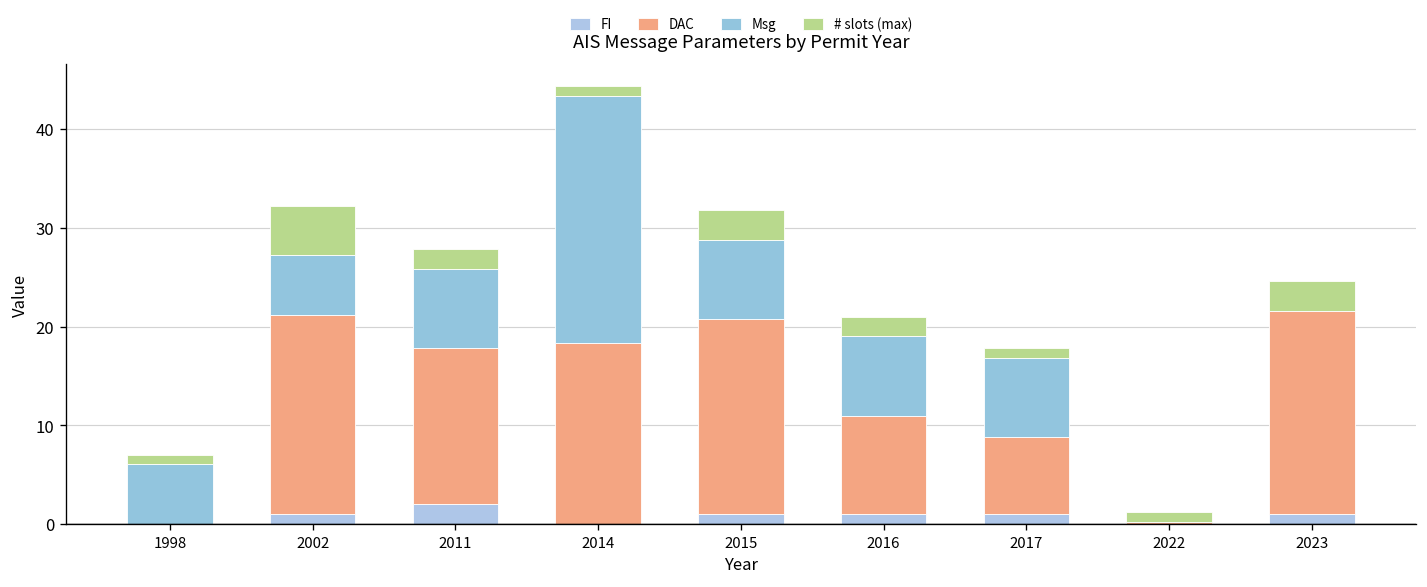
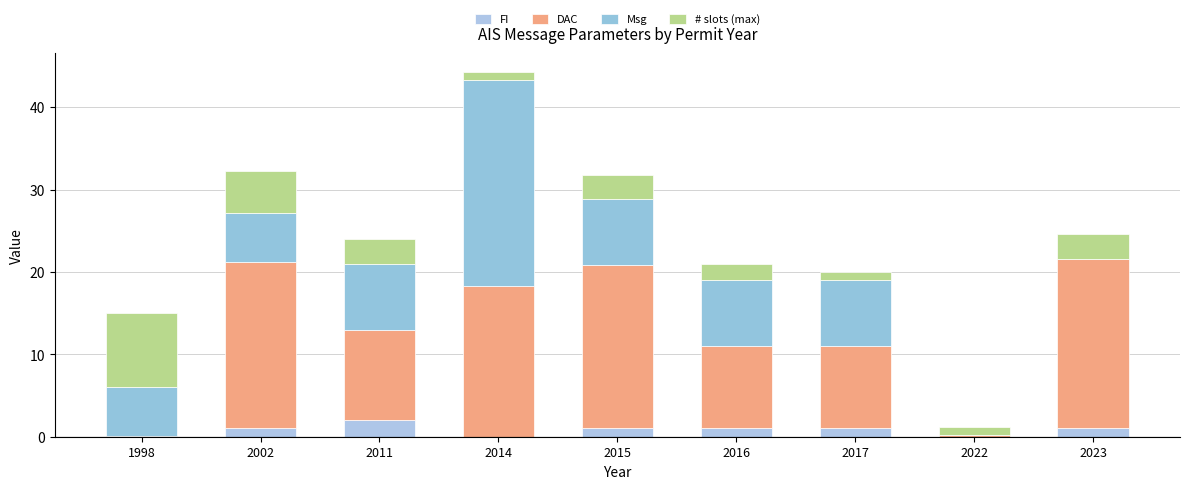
  {
    "DAC": {
      "2002": 20,
-     "2011": 16,
+     "2011": 11,
      "2014": 18,
      "2015": 20,
      "2016": 10,
-     "2017": 8,
+     "2017": 10,
      "2023": 21
    },
    "# slots (max)": {
-     "1998": 1,
+     "1998": 9,
      "2002": 5,
-     "2011": 2,
+     "2011": 3,
      "2014": 1,
      "2015": 3,
      "2016": 2,
      "2017": 1,
      "2022": 1,
      "2023": 3
    }
  }
